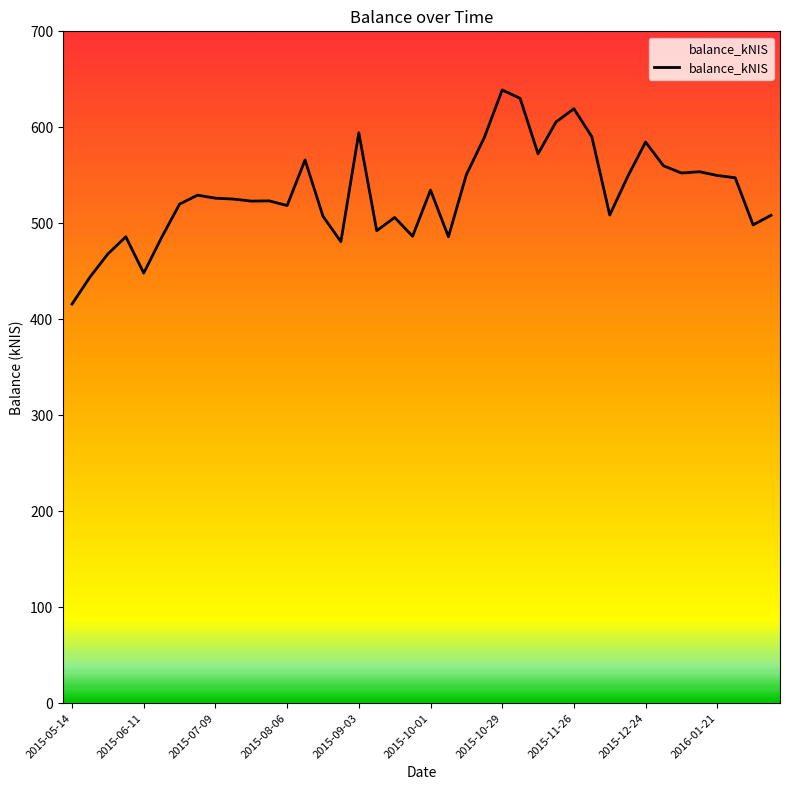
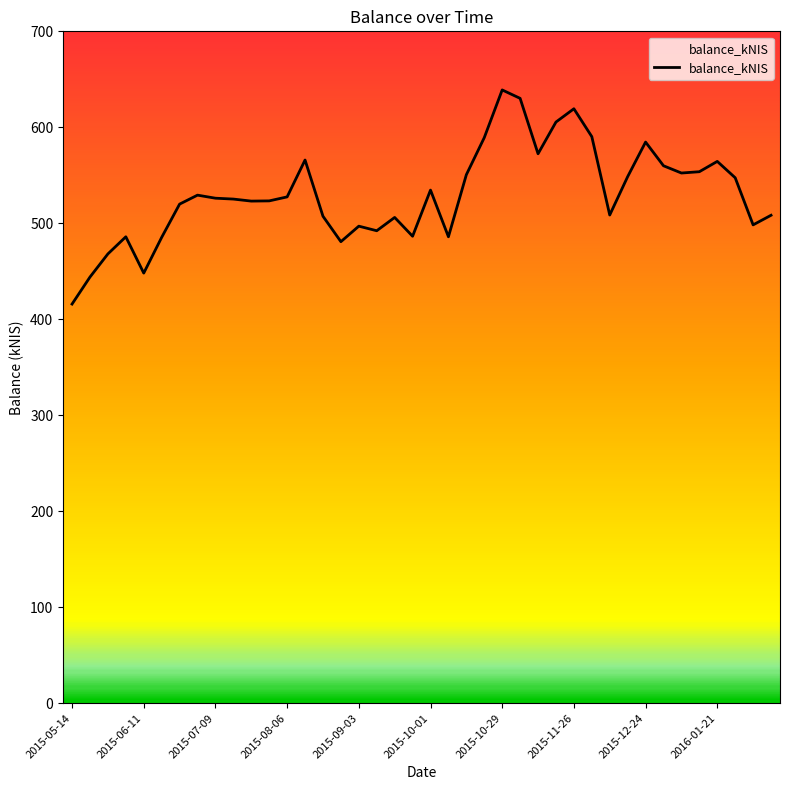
  {
    "2015-05-14": 420,
    "2015-06-11": 450,
    "2015-07-09": 530,
-   "2015-08-06": 520,
-   "2015-09-03": 590,
+   "2015-08-06": 530,
+   "2015-09-03": 500,
    "2015-10-01": 530,
    "2015-10-29": 640,
    "2015-11-26": 620,
    "2015-12-24": 580,
-   "2016-01-21": 550
+   "2016-01-21": 560
  }
